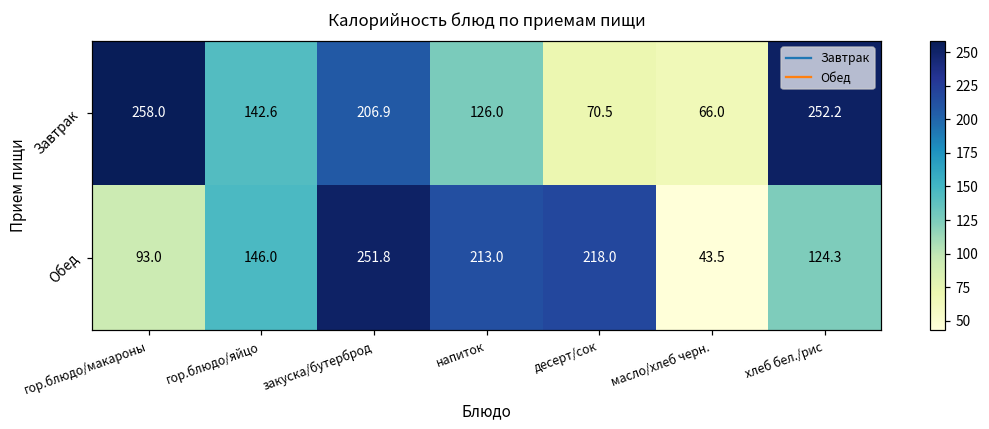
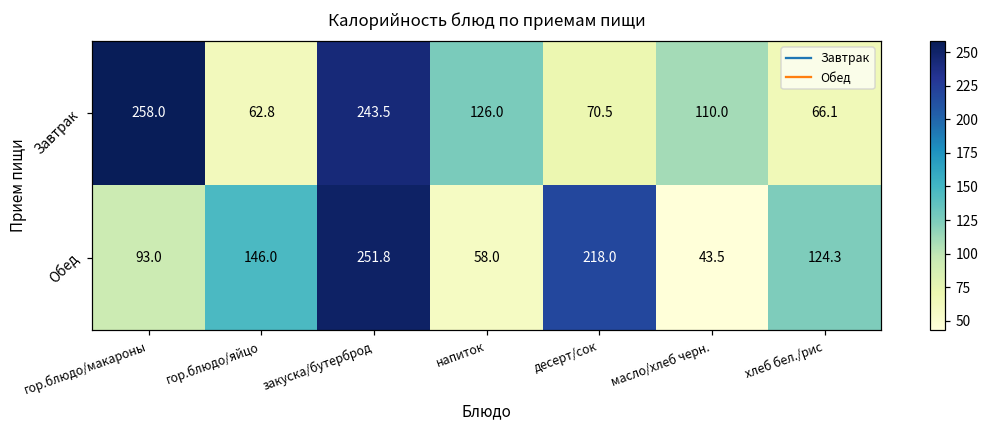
  {
    "Завтрак": {
      "гор.блюдо/макароны": 258.0,
-     "гор.блюдо/яйцо": 142.6,
-     "закуска/бутерброд": 206.9,
+     "гор.блюдо/яйцо": 62.8,
+     "закуска/бутерброд": 243.5,
      "напиток": 126.0,
      "десерт/сок": 70.5,
-     "масло/хлеб черн.": 66.0,
-     "хлеб бел./рис": 252.2
+     "масло/хлеб черн.": 110.0,
+     "хлеб бел./рис": 66.1
    },
    "Обед": {
      "гор.блюдо/макароны": 93.0,
      "гор.блюдо/яйцо": 146.0,
      "закуска/бутерброд": 251.8,
-     "напиток": 213.0,
+     "напиток": 58.0,
      "десерт/сок": 218.0,
      "масло/хлеб черн.": 43.5,
      "хлеб бел./рис": 124.3
    }
  }
